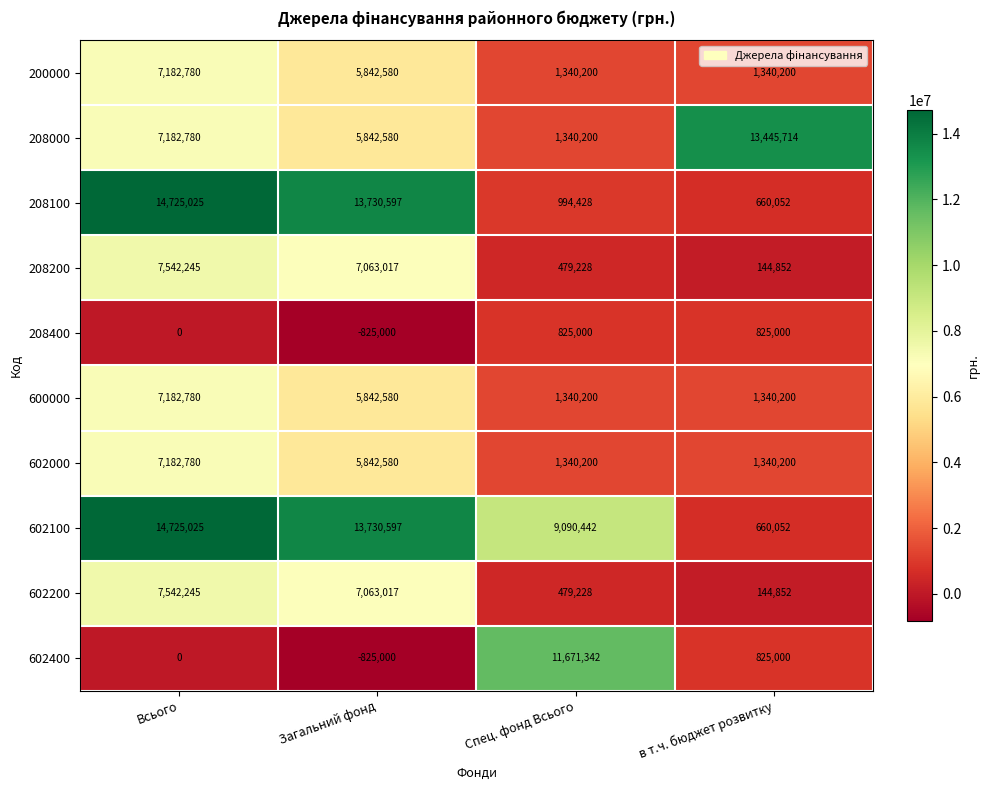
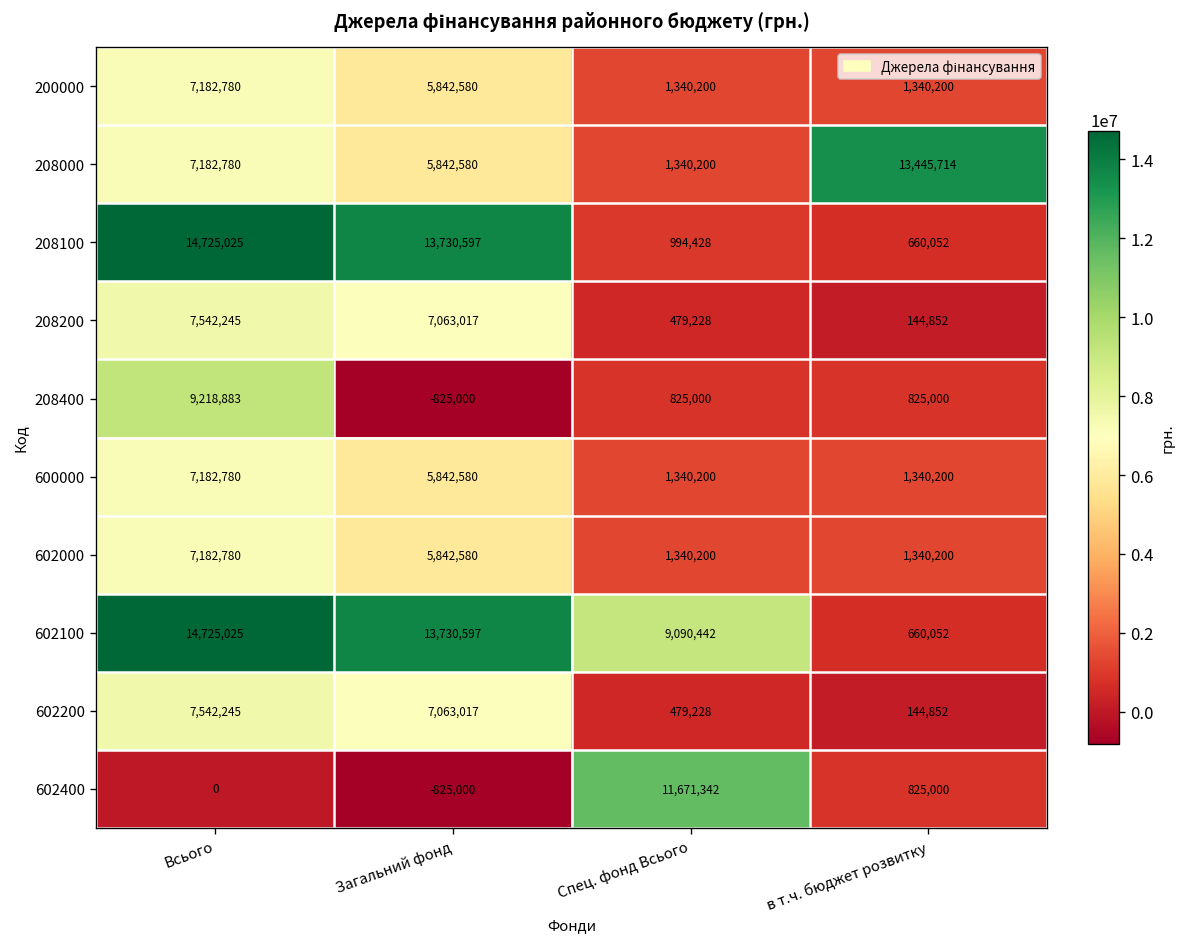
  {
    "200000": {
      "Всього": "7,182,780",
      "Загальний фонд": "5,842,580",
      "Спец. фонд Всього": "1,340,200",
      "в т.ч. бюджет розвитку": "1,340,200"
    },
    "208000": {
      "Всього": "7,182,780",
      "Загальний фонд": "5,842,580",
      "Спец. фонд Всього": "1,340,200",
      "в т.ч. бюджет розвитку": "13,445,714"
    },
    "208100": {
      "Всього": "14,725,025",
      "Загальний фонд": "13,730,597",
      "Спец. фонд Всього": "994,428",
      "в т.ч. бюджет розвитку": "660,052"
    },
    "208200": {
      "Всього": "7,542,245",
      "Загальний фонд": "7,063,017",
      "Спец. фонд Всього": "479,228",
      "в т.ч. бюджет розвитку": "144,852"
    },
    "208400": {
-     "Всього": "0",
+     "Всього": "9,218,883",
      "Загальний фонд": "-825,000",
      "Спец. фонд Всього": "825,000",
      "в т.ч. бюджет розвитку": "825,000"
    },
    "600000": {
      "Всього": "7,182,780",
      "Загальний фонд": "5,842,580",
      "Спец. фонд Всього": "1,340,200",
      "в т.ч. бюджет розвитку": "1,340,200"
    },
    "602000": {
      "Всього": "7,182,780",
      "Загальний фонд": "5,842,580",
      "Спец. фонд Всього": "1,340,200",
      "в т.ч. бюджет розвитку": "1,340,200"
    },
    "602100": {
      "Всього": "14,725,025",
      "Загальний фонд": "13,730,597",
      "Спец. фонд Всього": "9,090,442",
      "в т.ч. бюджет розвитку": "660,052"
    },
    "602200": {
      "Всього": "7,542,245",
      "Загальний фонд": "7,063,017",
      "Спец. фонд Всього": "479,228",
      "в т.ч. бюджет розвитку": "144,852"
    },
    "602400": {
      "Всього": "0",
      "Загальний фонд": "-825,000",
      "Спец. фонд Всього": "11,671,342",
      "в т.ч. бюджет розвитку": "825,000"
    }
  }
